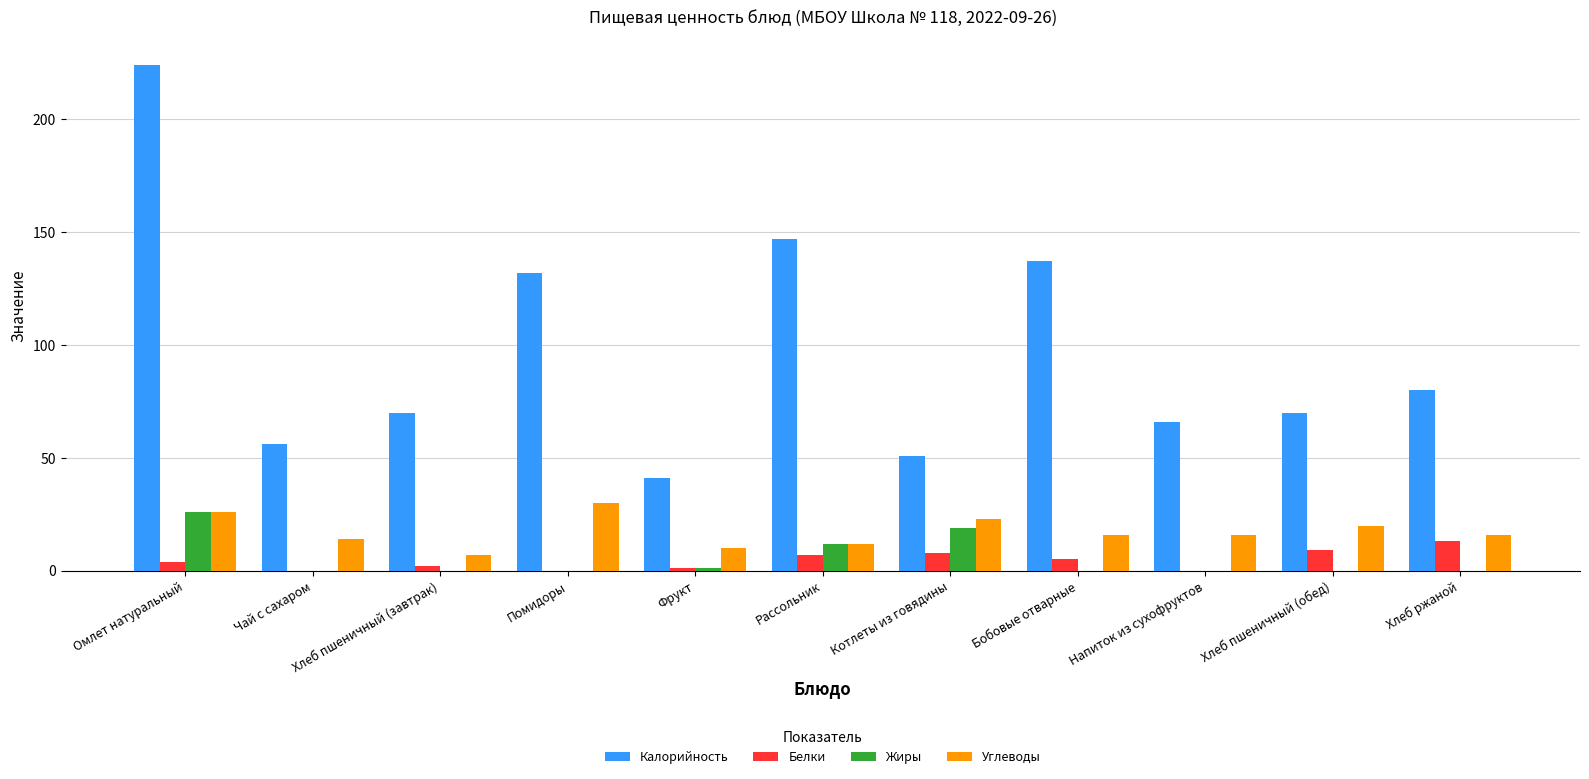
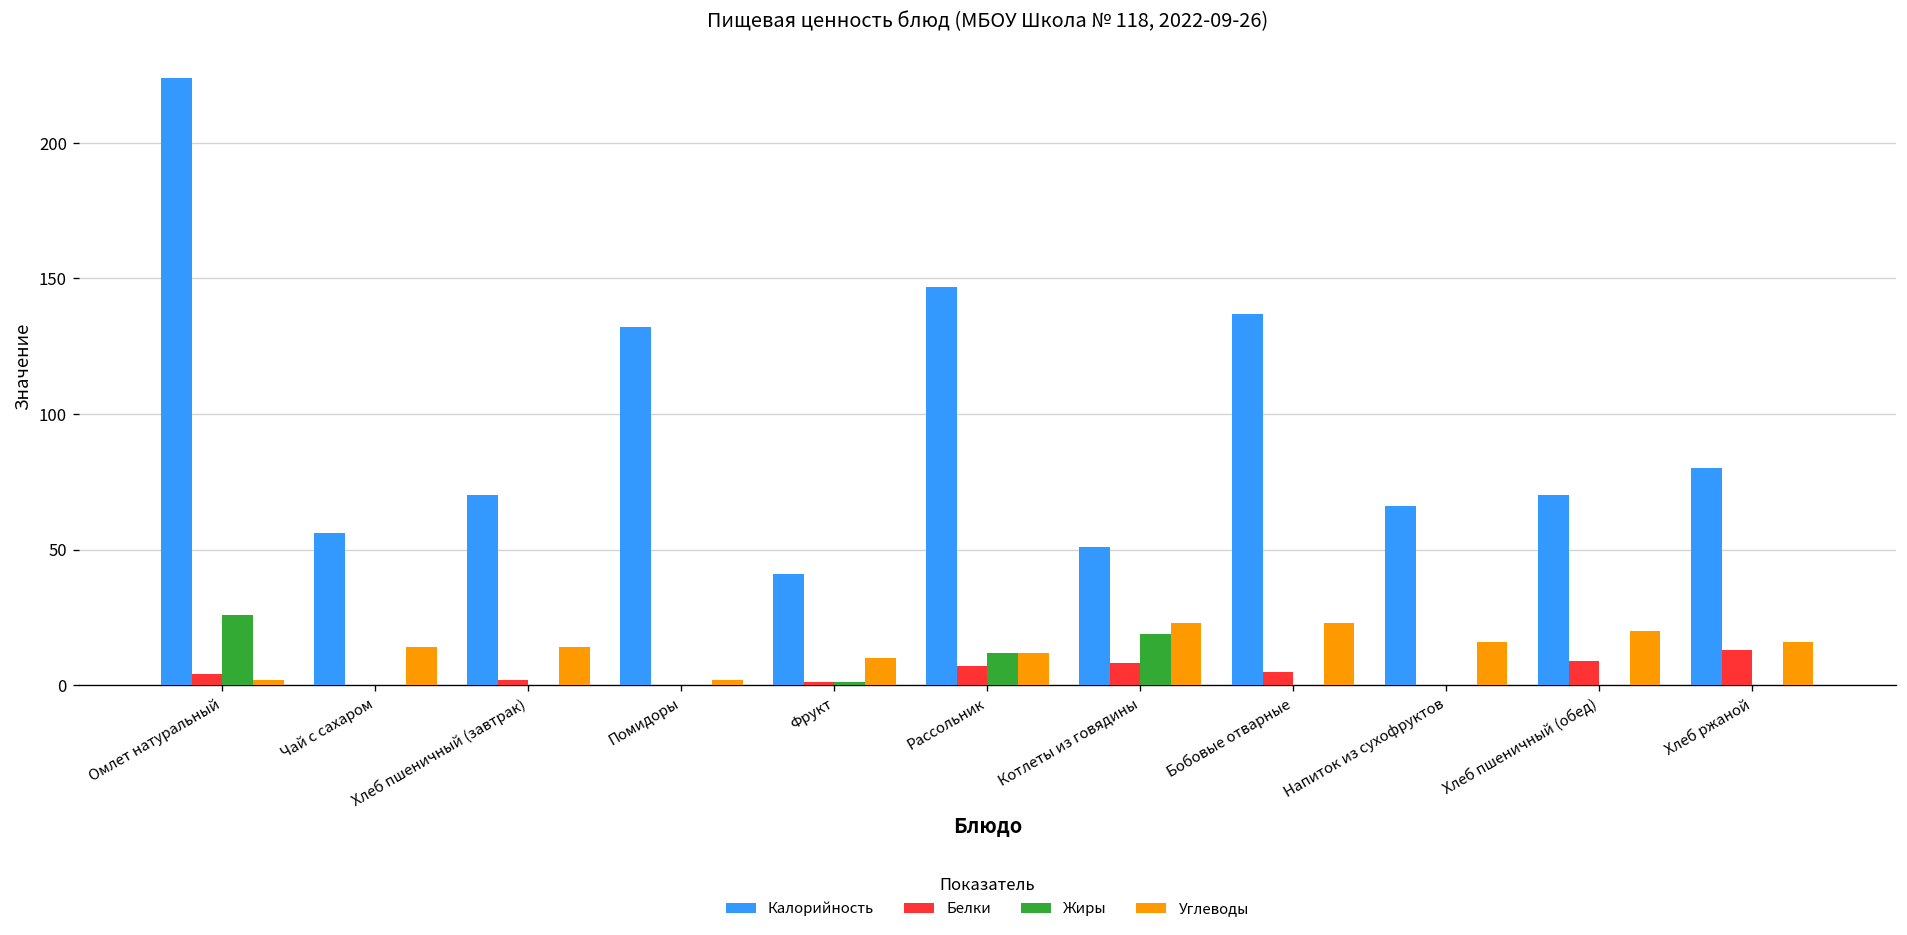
  {
    "Калорийность": {
      "Омлет натуральный": 224,
      "Чай с сахаром": 56,
      "Хлеб пшеничный (завтрак)": 70,
      "Помидоры": 132,
      "Фрукт": 41,
      "Рассольник": 147,
      "Котлеты из говядины": 51,
      "Бобовые отварные": 137,
      "Напиток из сухофруктов": 66,
      "Хлеб пшеничный (обед)": 70,
      "Хлеб ржаной": 80
    },
    "Белки": {
      "Омлет натуральный": 4,
      "Чай с сахаром": 0,
      "Хлеб пшеничный (завтрак)": 2,
      "Помидоры": 0,
      "Рассольник": 7,
      "Котлеты из говядины": 8,
      "Бобовые отварные": 5,
      "Напиток из сухофруктов": 0,
      "Хлеб пшеничный (обед)": 9,
      "Хлеб ржаной": 13
    },
    "Жиры": {
      "Омлет натуральный": 26,
      "Чай с сахаром": 0,
      "Хлеб пшеничный (завтрак)": 0,
      "Помидоры": 0,
      "Рассольник": 12,
      "Котлеты из говядины": 19,
      "Бобовые отварные": 0,
      "Напиток из сухофруктов": 0,
      "Хлеб пшеничный (обед)": 0,
      "Хлеб ржаной": 0
    },
    "Углеводы": {
-     "Омлет натуральный": 26,
+     "Омлет натуральный": 2,
      "Чай с сахаром": 14,
-     "Хлеб пшеничный (завтрак)": 7,
-     "Помидоры": 30,
+     "Хлеб пшеничный (завтрак)": 14,
+     "Помидоры": 2,
      "Фрукт": 10,
      "Рассольник": 12,
      "Котлеты из говядины": 23,
-     "Бобовые отварные": 16,
+     "Бобовые отварные": 23,
      "Напиток из сухофруктов": 16,
      "Хлеб пшеничный (обед)": 20,
      "Хлеб ржаной": 16
    }
  }
